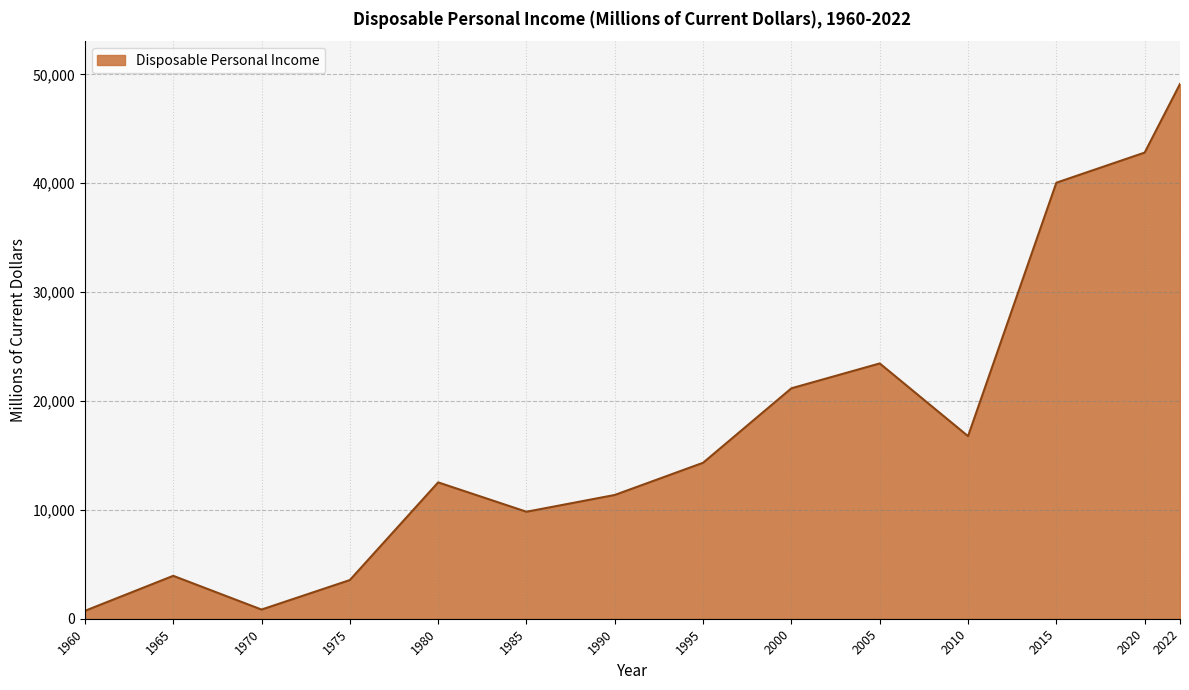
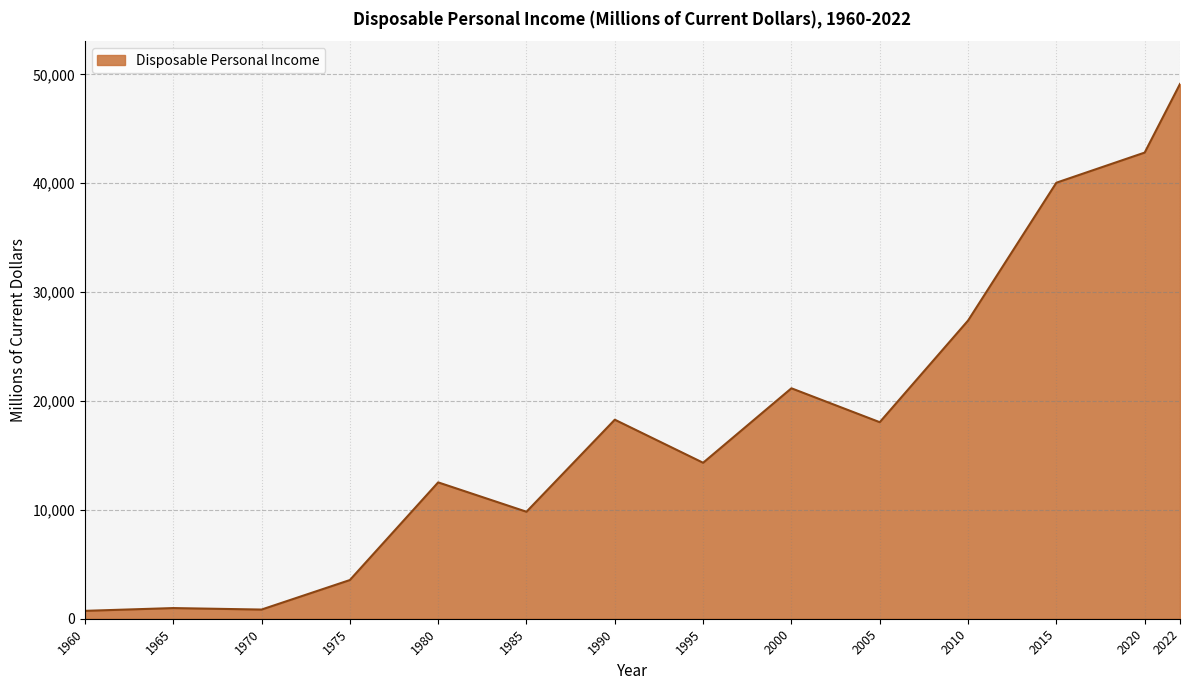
  {
    "1960": "700",
-   "1965": "3,900",
+   "1965": "1,000",
    "1970": "800",
    "1975": "3,600",
    "1980": "12,500",
    "1985": "9,800",
-   "1990": "11,400",
+   "1990": "18,300",
    "1995": "14,300",
    "2000": "21,200",
-   "2005": "23,500",
-   "2010": "16,800",
+   "2005": "18,100",
+   "2010": "27,400",
    "2015": "40,100",
    "2020": "42,800",
    "2022": "49,100"
  }
